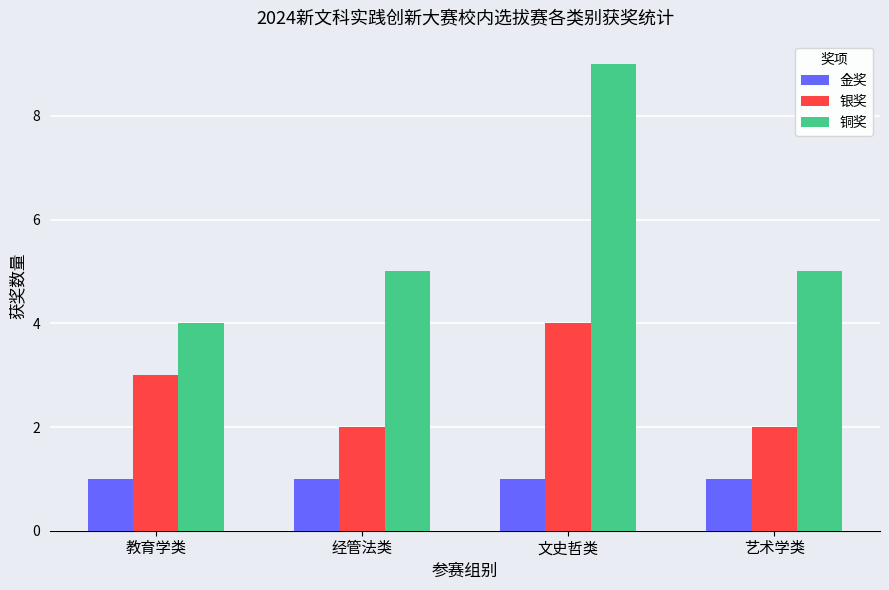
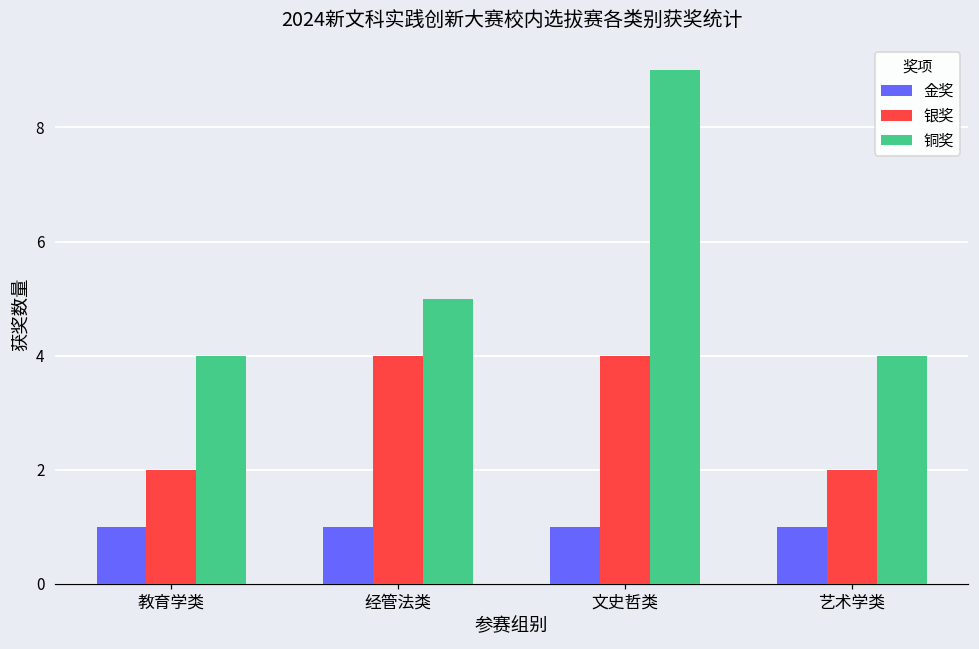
  {
    "金奖": {
      "教育学类": 1,
      "经管法类": 1,
      "文史哲类": 1,
      "艺术学类": 1
    },
    "银奖": {
-     "教育学类": 3,
-     "经管法类": 2,
+     "教育学类": 2,
+     "经管法类": 4,
      "文史哲类": 4,
      "艺术学类": 2
    },
    "铜奖": {
      "教育学类": 4,
      "经管法类": 5,
      "文史哲类": 9,
-     "艺术学类": 5
+     "艺术学类": 4
    }
  }
